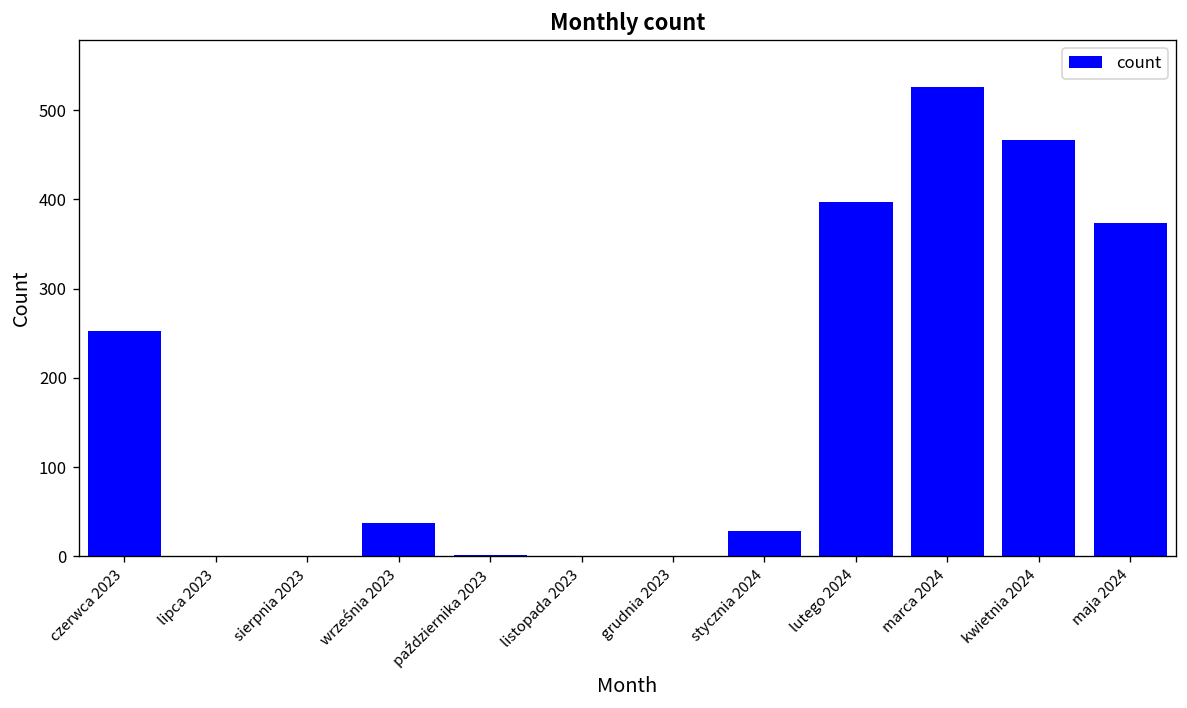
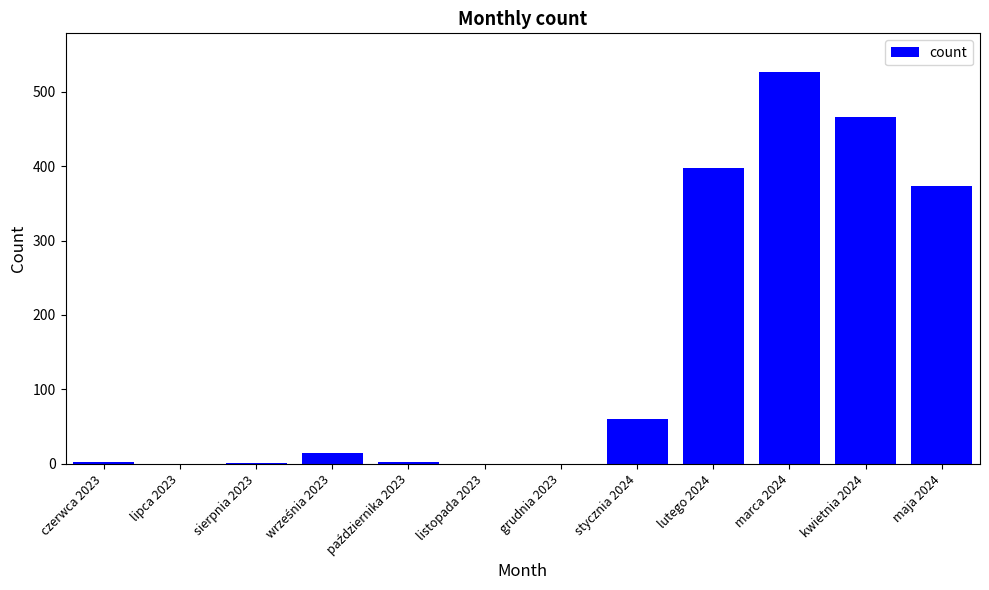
  {
-   "czerwca 2023": 250,
+   "czerwca 2023": 0,
    "lipca 2023": 0,
-   "września 2023": 40,
+   "września 2023": 10,
    "listopada 2023": 0,
    "grudnia 2023": 0,
-   "stycznia 2024": 30,
+   "stycznia 2024": 60,
    "lutego 2024": 400,
    "marca 2024": 530,
    "kwietnia 2024": 470,
    "maja 2024": 370
  }
